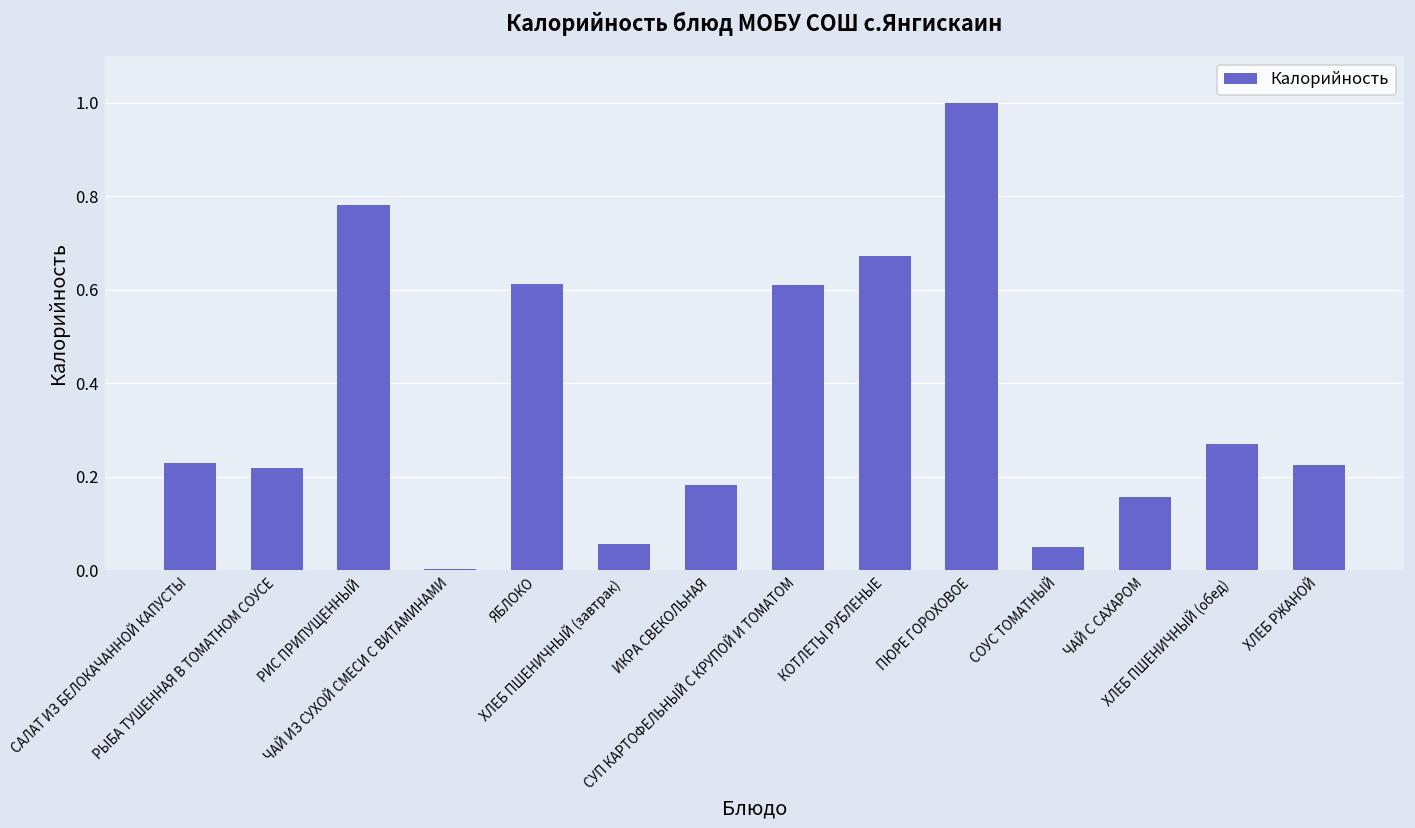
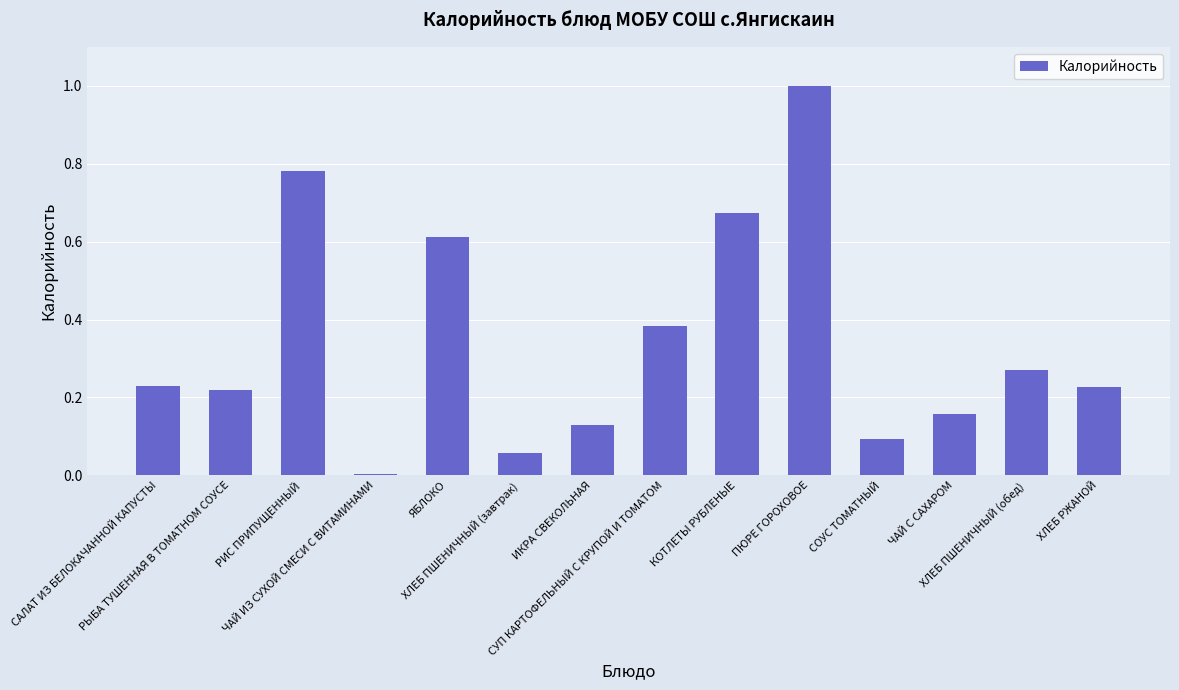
  {
    "САЛАТ ИЗ БЕЛОКАЧАННОЙ КАПУСТЫ": 0.23,
    "РЫБА ТУШЕННАЯ В ТОМАТНОМ СОУСЕ": 0.22,
    "РИС ПРИПУЩЕННЫЙ": 0.78,
    "ЯБЛОКО": 0.61,
    "ХЛЕБ ПШЕНИЧНЫЙ (завтрак)": 0.06,
-   "ИКРА СВЕКОЛЬНАЯ": 0.18,
-   "СУП КАРТОФЕЛЬНЫЙ С КРУПОЙ И ТОМАТОМ": 0.61,
+   "ИКРА СВЕКОЛЬНАЯ": 0.13,
+   "СУП КАРТОФЕЛЬНЫЙ С КРУПОЙ И ТОМАТОМ": 0.38,
    "КОТЛЕТЫ РУБЛЕНЫЕ": 0.67,
    "ПЮРЕ ГОРОХОВОЕ": 1.00,
-   "СОУС ТОМАТНЫЙ": 0.05,
+   "СОУС ТОМАТНЫЙ": 0.09,
    "ЧАЙ С САХАРОМ": 0.16,
    "ХЛЕБ ПШЕНИЧНЫЙ (обед)": 0.27,
    "ХЛЕБ РЖАНОЙ": 0.23
  }
